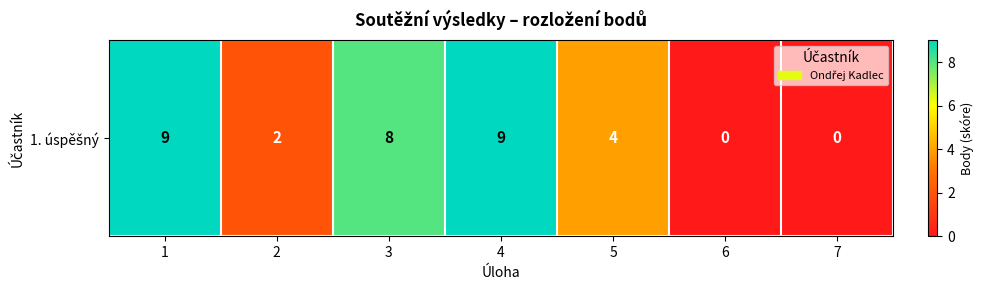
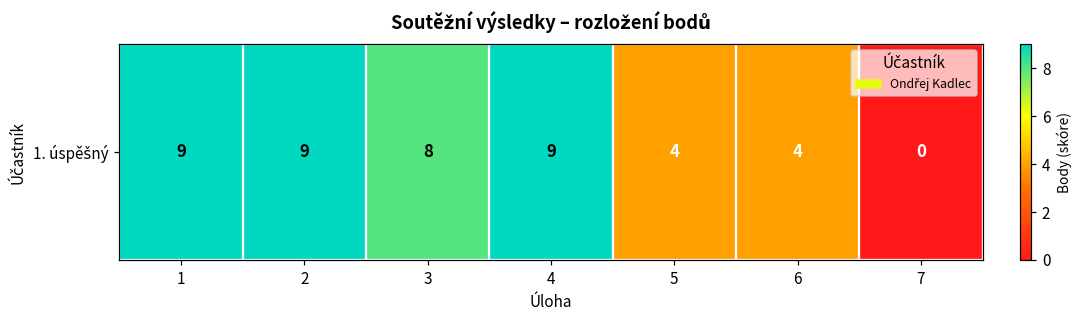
  {
    "1. úspěšný": {
      "1": 9,
-     "2": 2,
+     "2": 9,
      "3": 8,
      "4": 9,
      "5": 4,
-     "6": 0,
+     "6": 4,
      "7": 0
    }
  }
